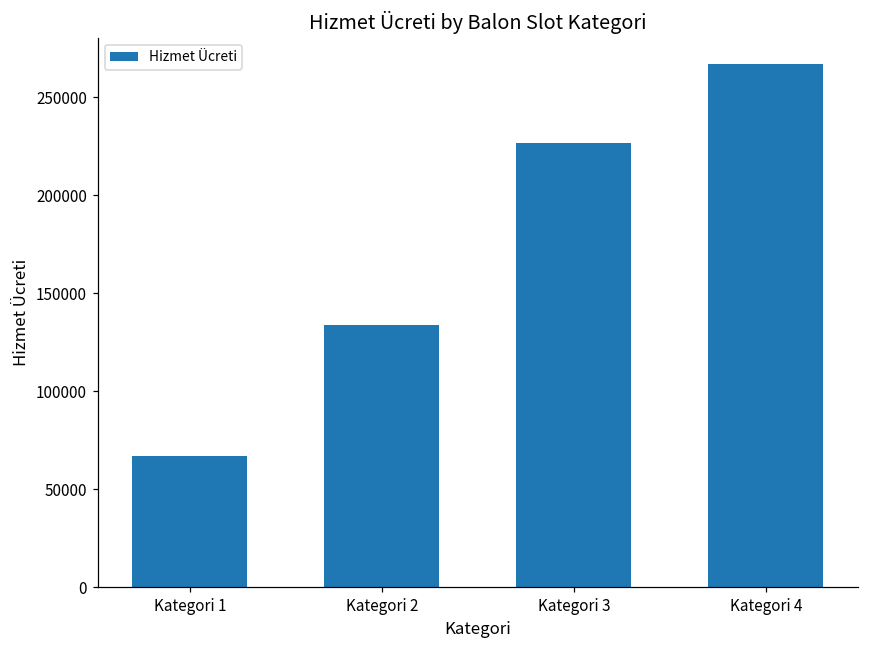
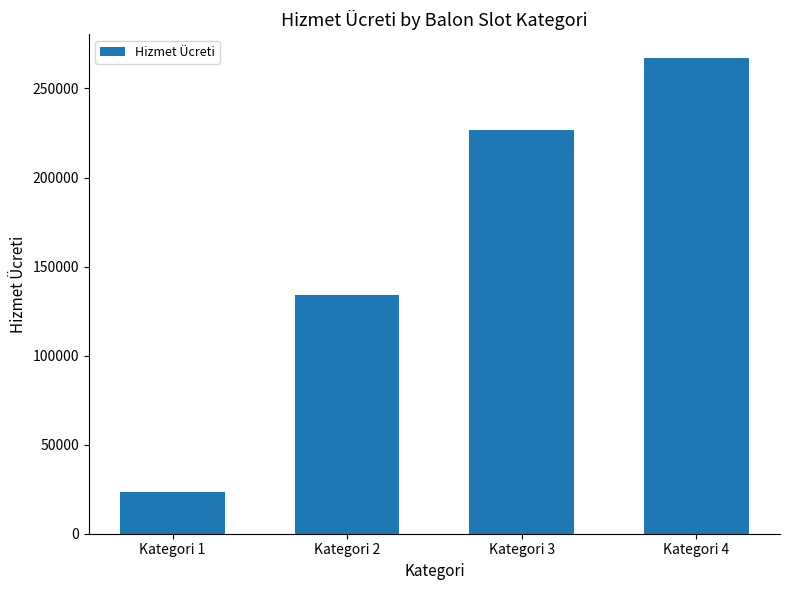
  {
-   "Kategori 1": 67000,
+   "Kategori 1": 23000,
    "Kategori 2": 134000,
    "Kategori 3": 227000,
    "Kategori 4": 267000
  }
